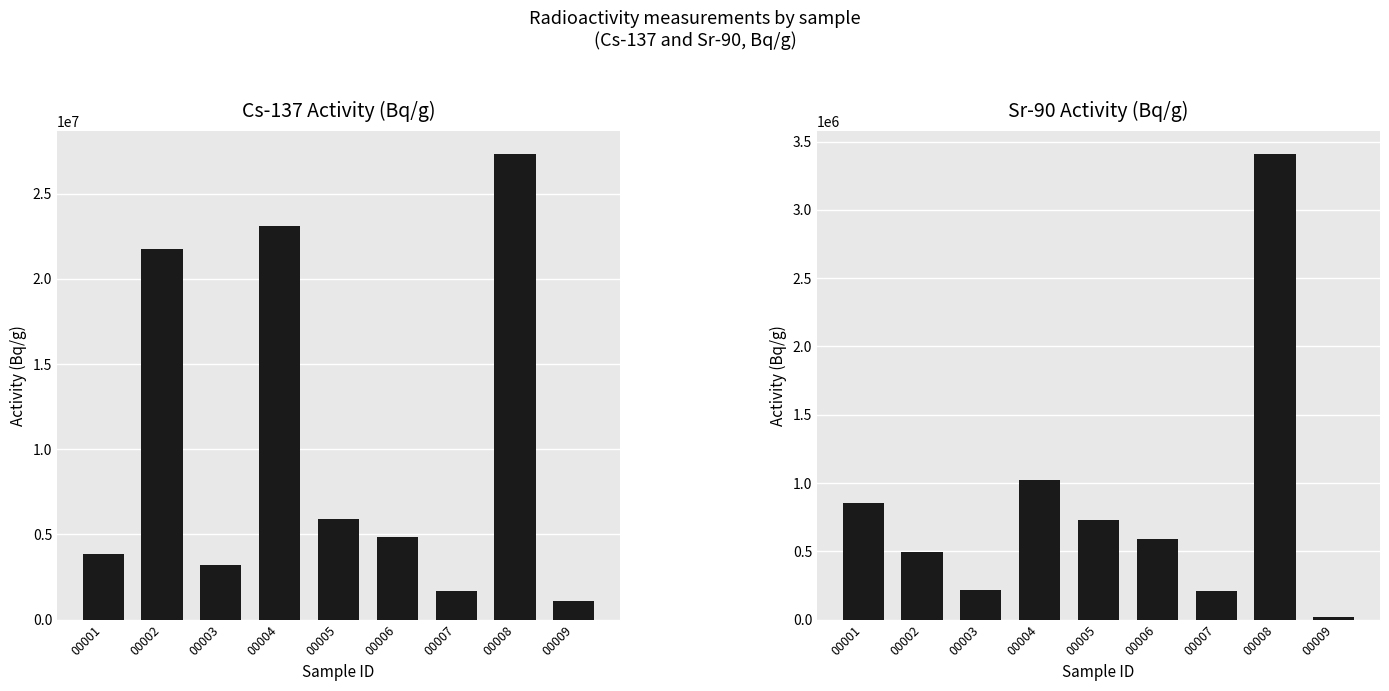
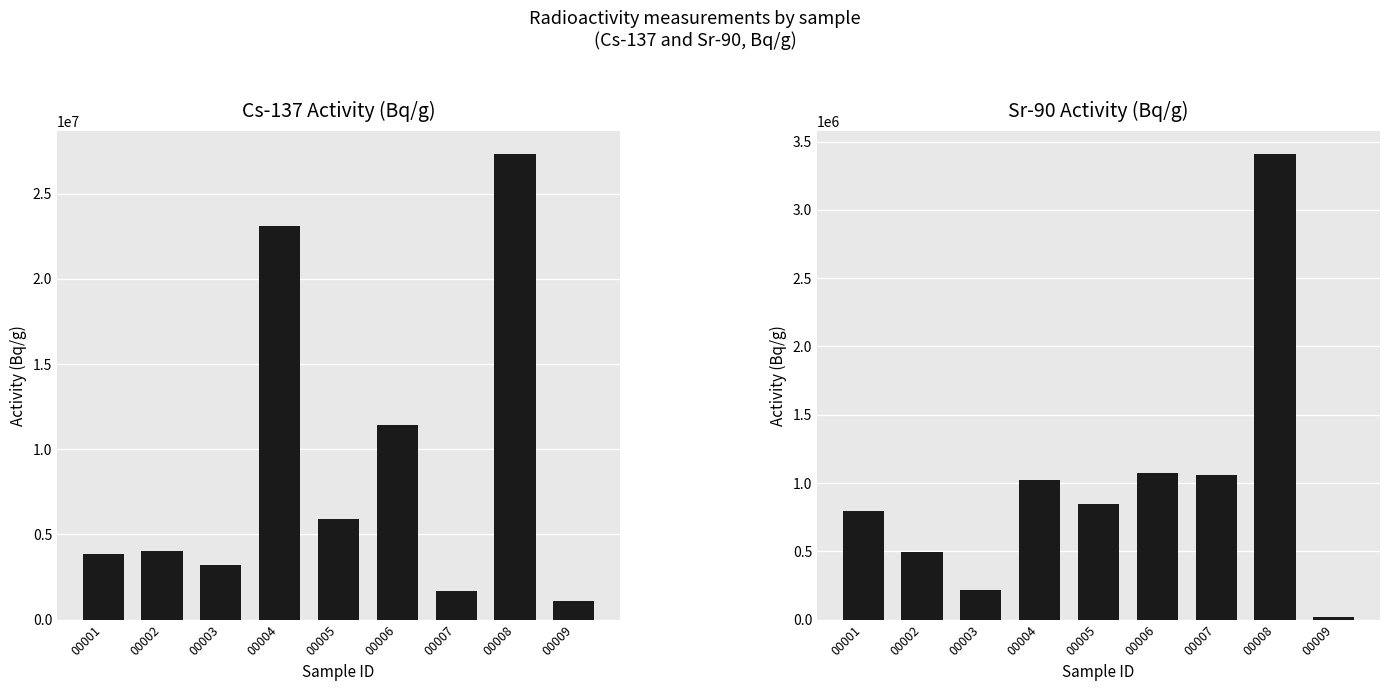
  {
    "Cs-137 Activity (Bq/g)": {
      "00001": 3800000,
-     "00002": 21700000,
+     "00002": 4000000,
      "00003": 3200000,
      "00004": 23100000,
      "00005": 5900000,
-     "00006": 4900000,
+     "00006": 11400000,
      "00007": 1700000,
      "00008": 27300000,
      "00009": 1100000
    },
    "Sr-90 Activity (Bq/g)": {
-     "00001": 850000,
+     "00001": 790000,
      "00002": 490000,
      "00003": 220000,
      "00004": 1020000,
-     "00005": 730000,
-     "00006": 590000,
-     "00007": 210000,
+     "00005": 850000,
+     "00006": 1080000,
+     "00007": 1060000,
      "00008": 3410000,
      "00009": 20000
    }
  }
